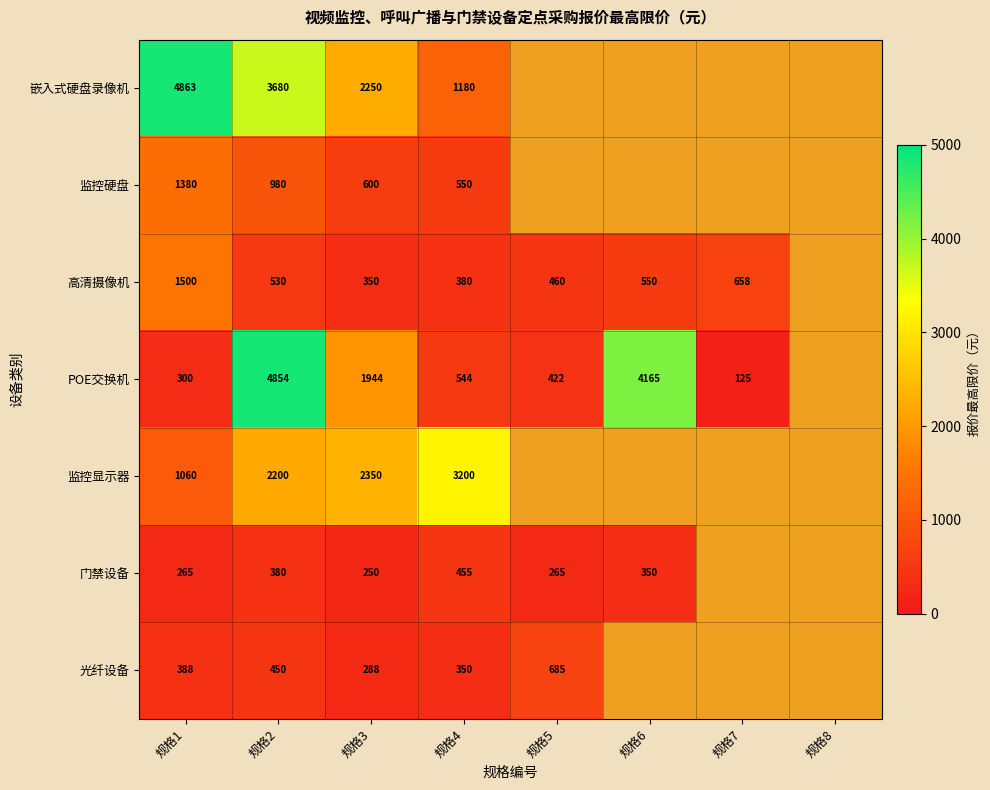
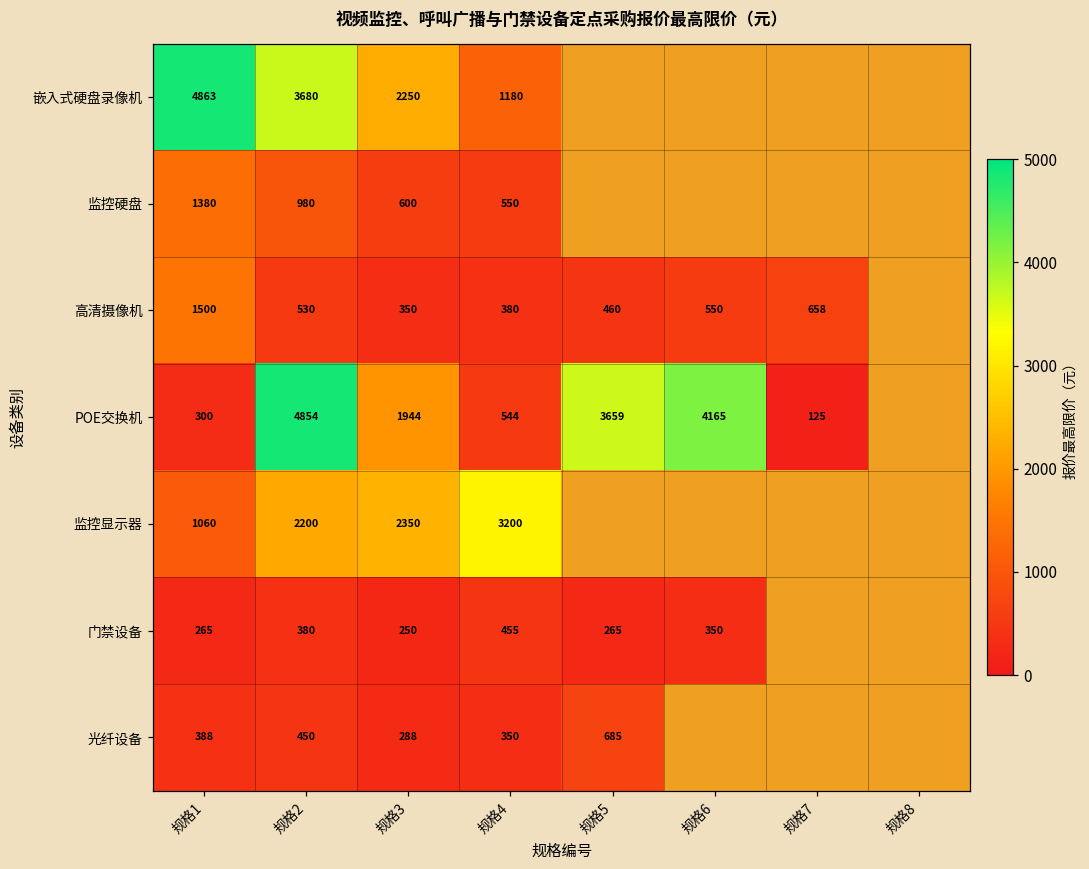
  {
    "嵌入式硬盘录像机": {
      "规格1": 4863,
      "规格2": 3680,
      "规格3": 2250,
      "规格4": 1180
    },
    "监控硬盘": {
      "规格1": 1380,
      "规格2": 980,
      "规格3": 600,
      "规格4": 550
    },
    "高清摄像机": {
      "规格1": 1500,
      "规格2": 530,
      "规格3": 350,
      "规格4": 380,
      "规格5": 460,
      "规格6": 550,
      "规格7": 658
    },
    "POE交换机": {
      "规格1": 300,
      "规格2": 4854,
      "规格3": 1944,
      "规格4": 544,
-     "规格5": 422,
+     "规格5": 3659,
      "规格6": 4165,
      "规格7": 125
    },
    "监控显示器": {
      "规格1": 1060,
      "规格2": 2200,
      "规格3": 2350,
      "规格4": 3200
    },
    "门禁设备": {
      "规格1": 265,
      "规格2": 380,
      "规格3": 250,
      "规格4": 455,
      "规格5": 265,
      "规格6": 350
    },
    "光纤设备": {
      "规格1": 388,
      "规格2": 450,
      "规格3": 288,
      "规格4": 350,
      "规格5": 685
    }
  }
